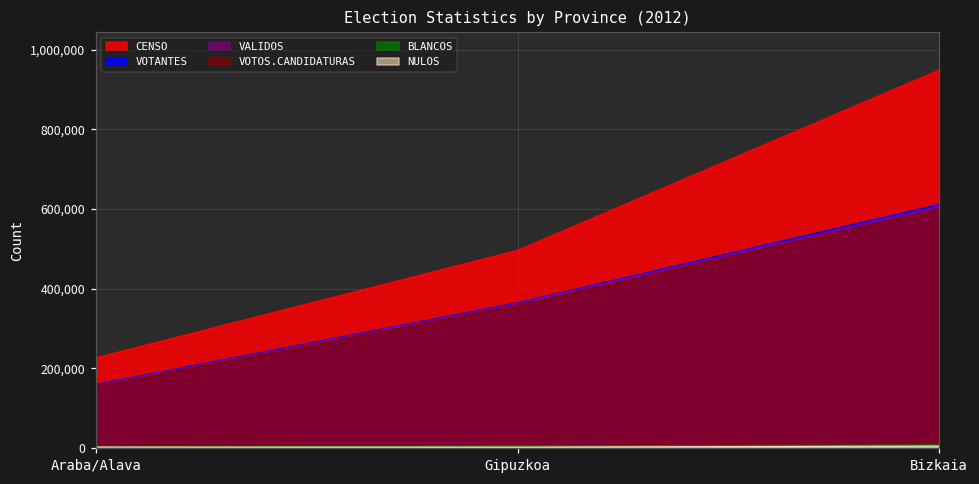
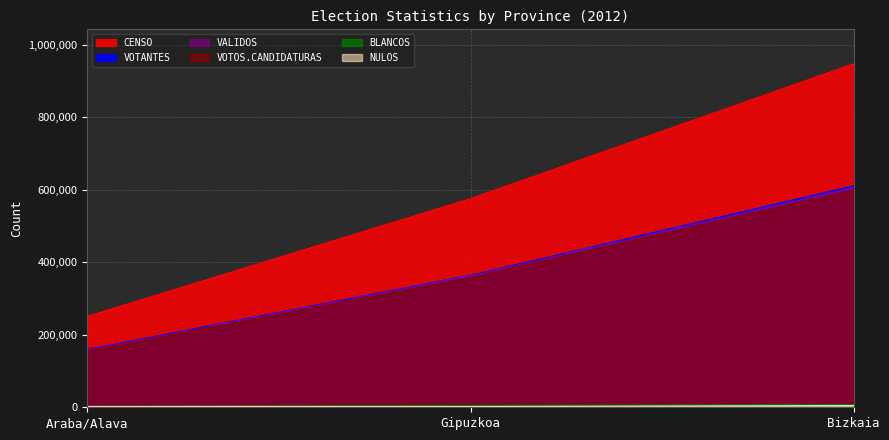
  {
    "CENSO": {
-     "Araba/Alava": "230,000",
-     "Gipuzkoa": "500,000",
+     "Araba/Alava": "250,000",
+     "Gipuzkoa": "580,000",
      "Bizkaia": "950,000"
    },
    "VOTOS.CANDIDATURAS": {
      "Bizkaia": "600,000"
    }
  }
